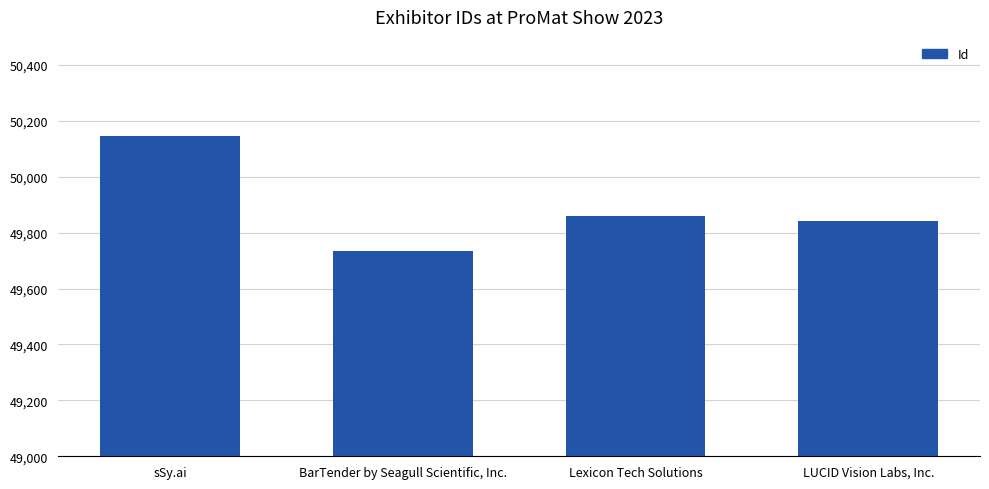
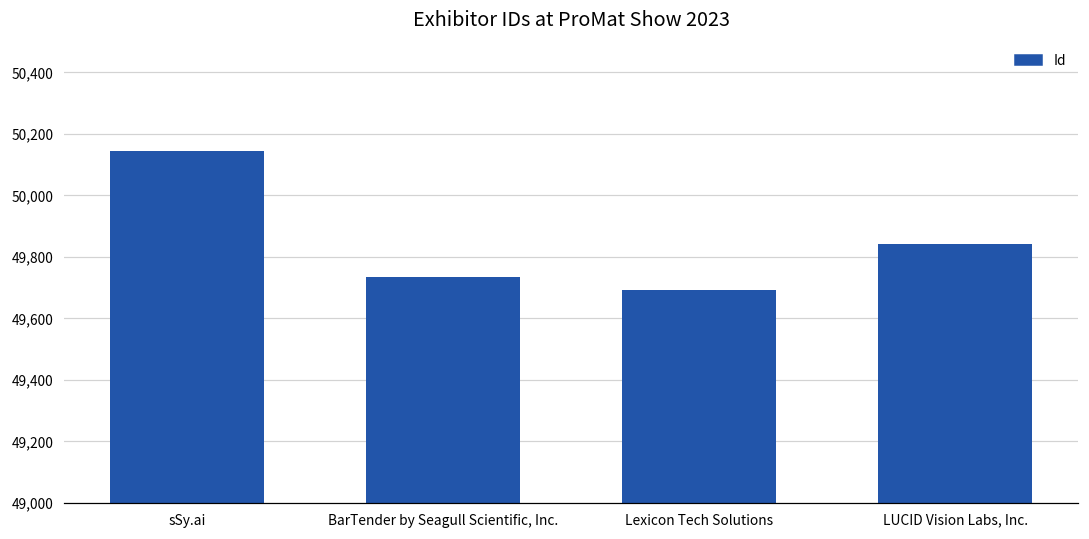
  {
    "sSy.ai": "50,140",
    "BarTender by Seagull Scientific, Inc.": "49,730",
-   "Lexicon Tech Solutions": "49,860",
+   "Lexicon Tech Solutions": "49,690",
    "LUCID Vision Labs, Inc.": "49,840"
  }
